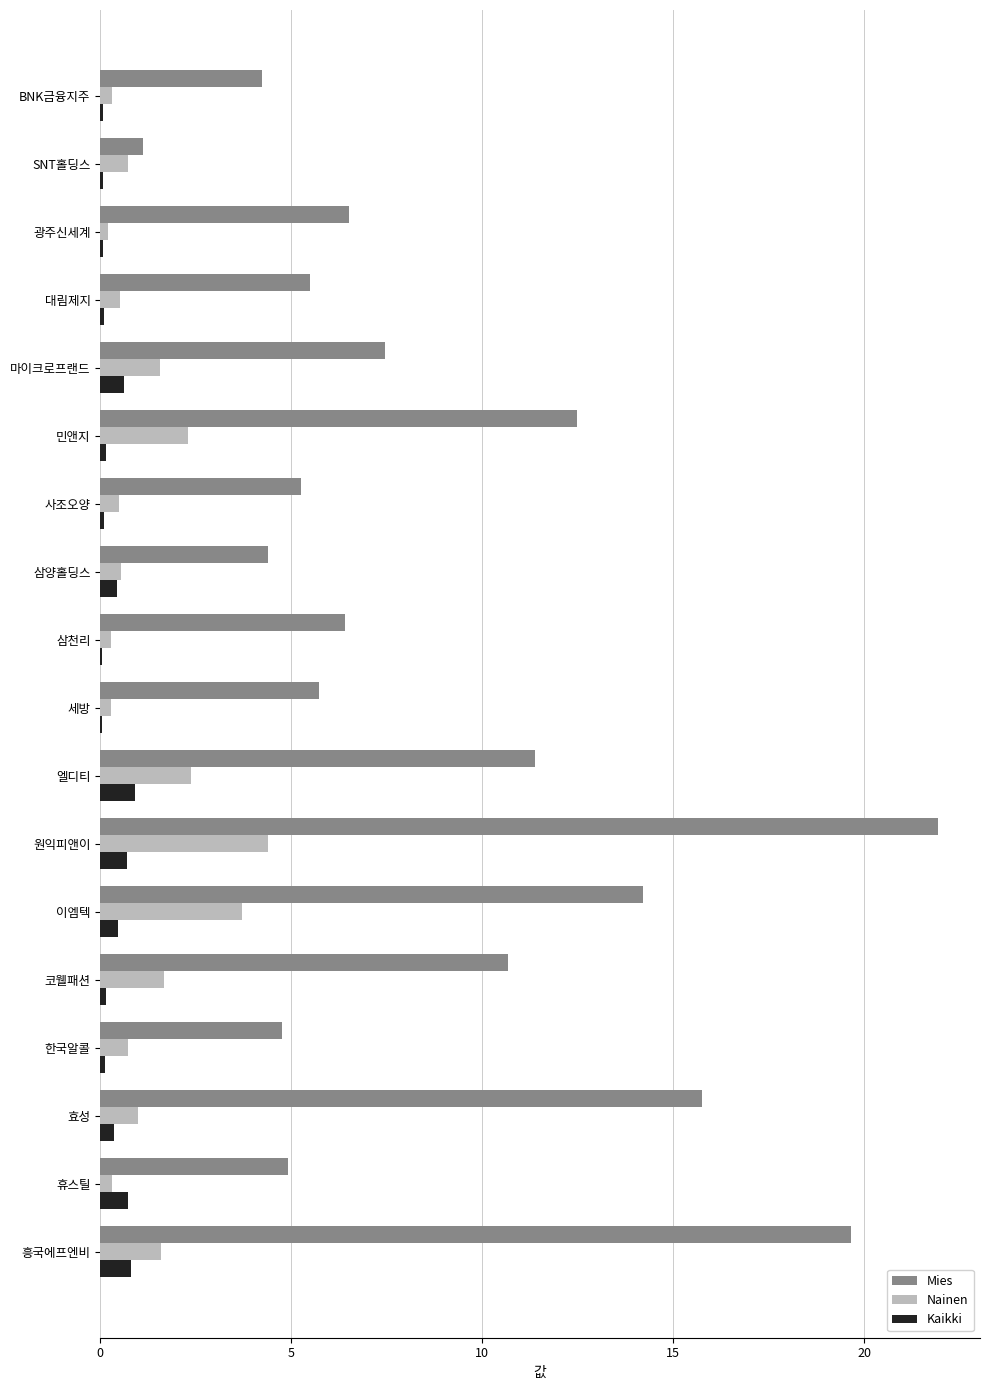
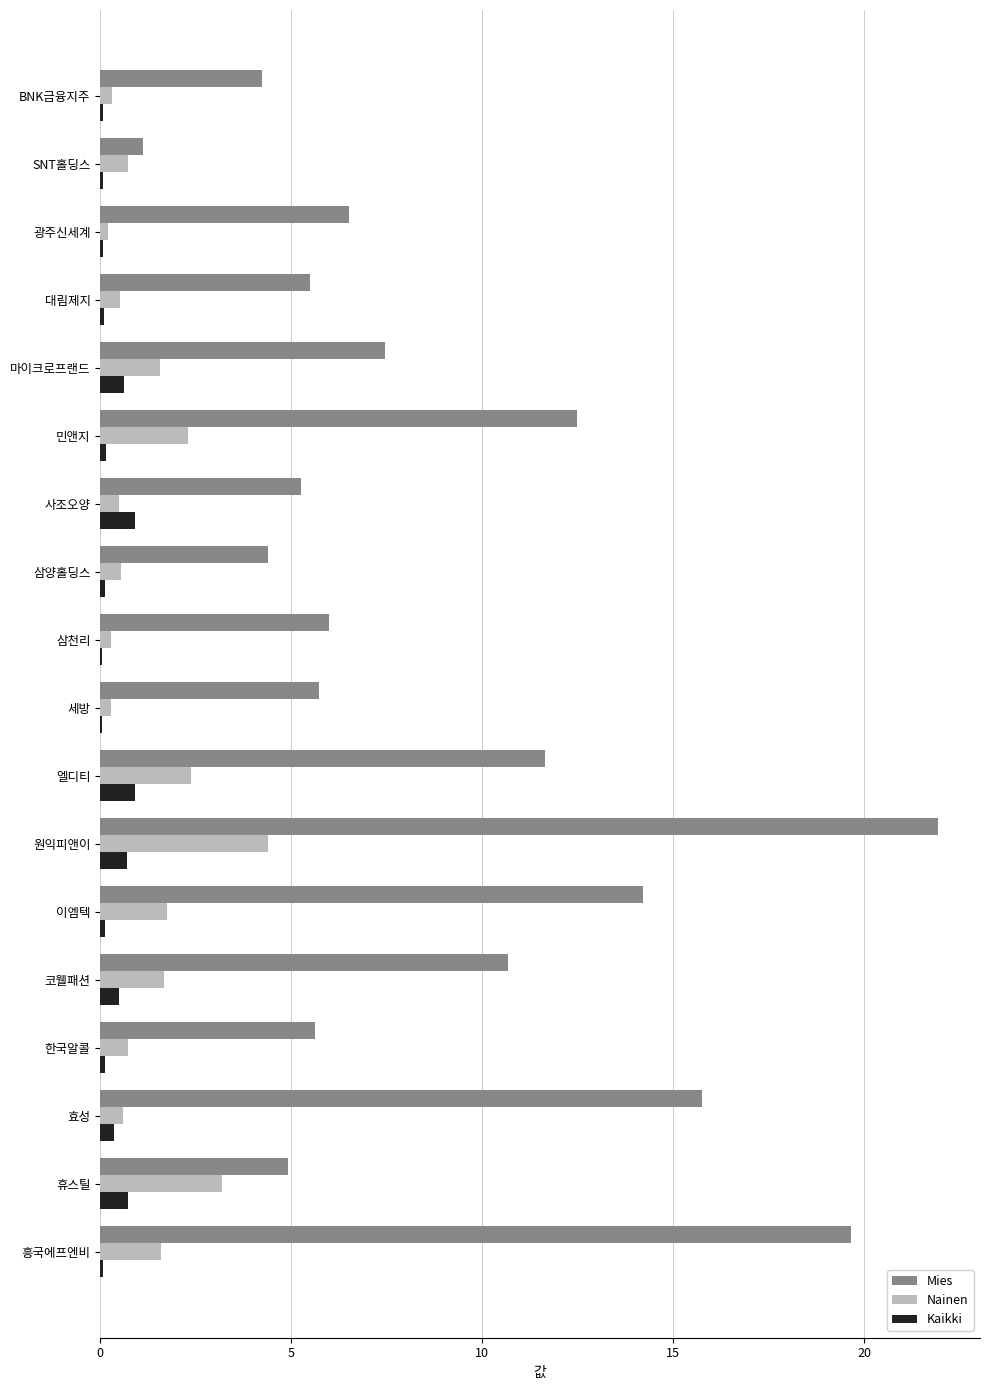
  {
    "Mies": {
      "BNK금융지주": 4.2,
      "SNT홀딩스": 1.1,
      "광주신세계": 6.5,
      "대림제지": 5.5,
      "마이크로프랜드": 7.5,
      "민앤지": 12.5,
      "사조오양": 5.3,
      "삼양홀딩스": 4.4,
-     "삼천리": 6.4,
+     "삼천리": 6.0,
      "세방": 5.7,
-     "엘디티": 11.4,
+     "엘디티": 11.6,
      "원익피앤이": 21.9,
      "이엠텍": 14.2,
      "코웰패션": 10.7,
-     "한국알콜": 4.8,
+     "한국알콜": 5.6,
      "효성": 15.7,
      "휴스틸": 4.9,
      "흥국에프엔비": 19.7
    },
    "Nainen": {
      "BNK금융지주": 0.3,
      "SNT홀딩스": 0.7,
      "광주신세계": 0.2,
      "대림제지": 0.5,
      "마이크로프랜드": 1.6,
      "민앤지": 2.3,
      "사조오양": 0.5,
      "삼양홀딩스": 0.6,
      "삼천리": 0.3,
      "세방": 0.3,
      "엘디티": 2.4,
      "원익피앤이": 4.4,
-     "이엠텍": 3.7,
+     "이엠텍": 1.8,
      "코웰패션": 1.7,
      "한국알콜": 0.7,
-     "효성": 1.0,
-     "휴스틸": 0.3,
+     "효성": 0.6,
+     "휴스틸": 3.2,
      "흥국에프엔비": 1.6
    },
    "Kaikki": {
      "BNK금융지주": 0.1,
      "SNT홀딩스": 0.1,
      "광주신세계": 0.1,
      "대림제지": 0.1,
      "마이크로프랜드": 0.6,
      "민앤지": 0.2,
-     "사조오양": 0.1,
-     "삼양홀딩스": 0.4,
+     "사조오양": 0.9,
+     "삼양홀딩스": 0.1,
      "엘디티": 0.9,
      "원익피앤이": 0.7,
-     "이엠텍": 0.5,
-     "코웰패션": 0.2,
+     "이엠텍": 0.1,
+     "코웰패션": 0.5,
      "한국알콜": 0.1,
      "효성": 0.4,
      "휴스틸": 0.7,
-     "흥국에프엔비": 0.8
+     "흥국에프엔비": 0.1
    }
  }
